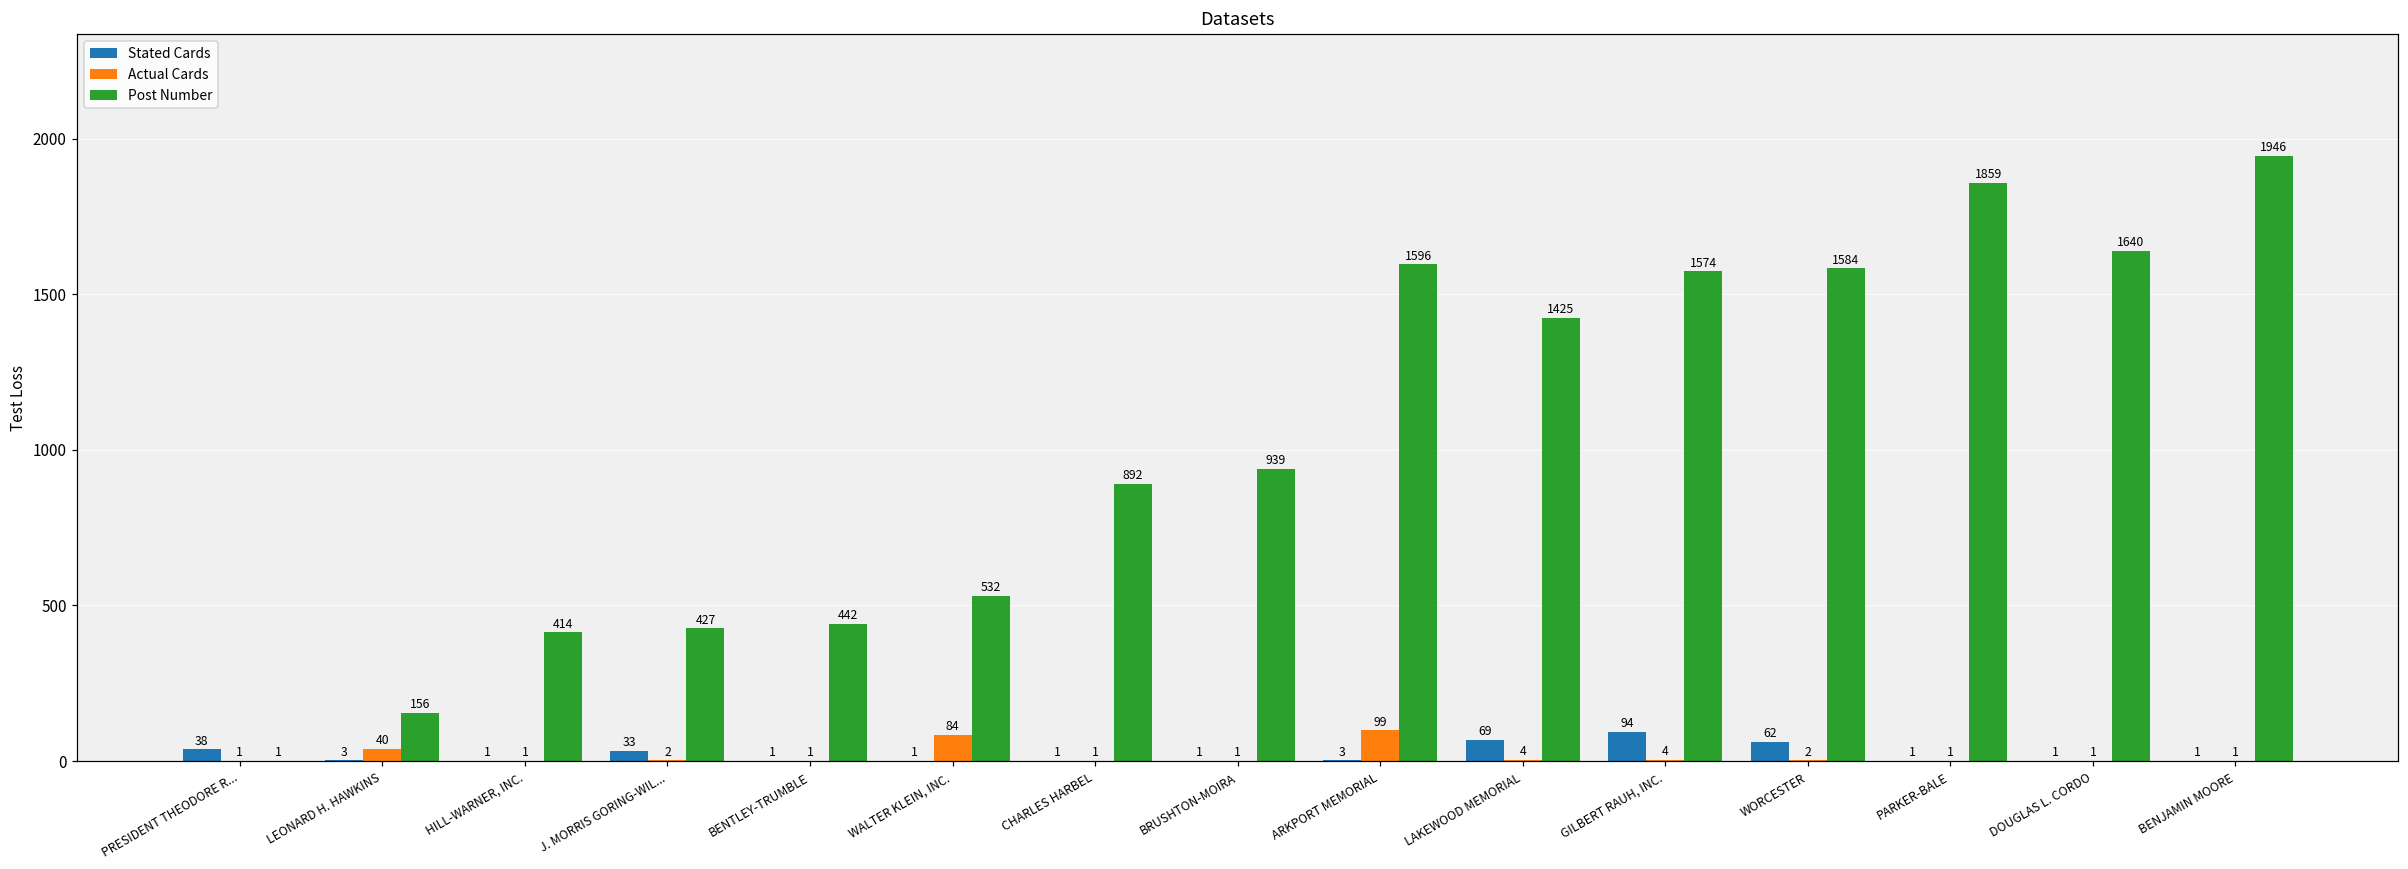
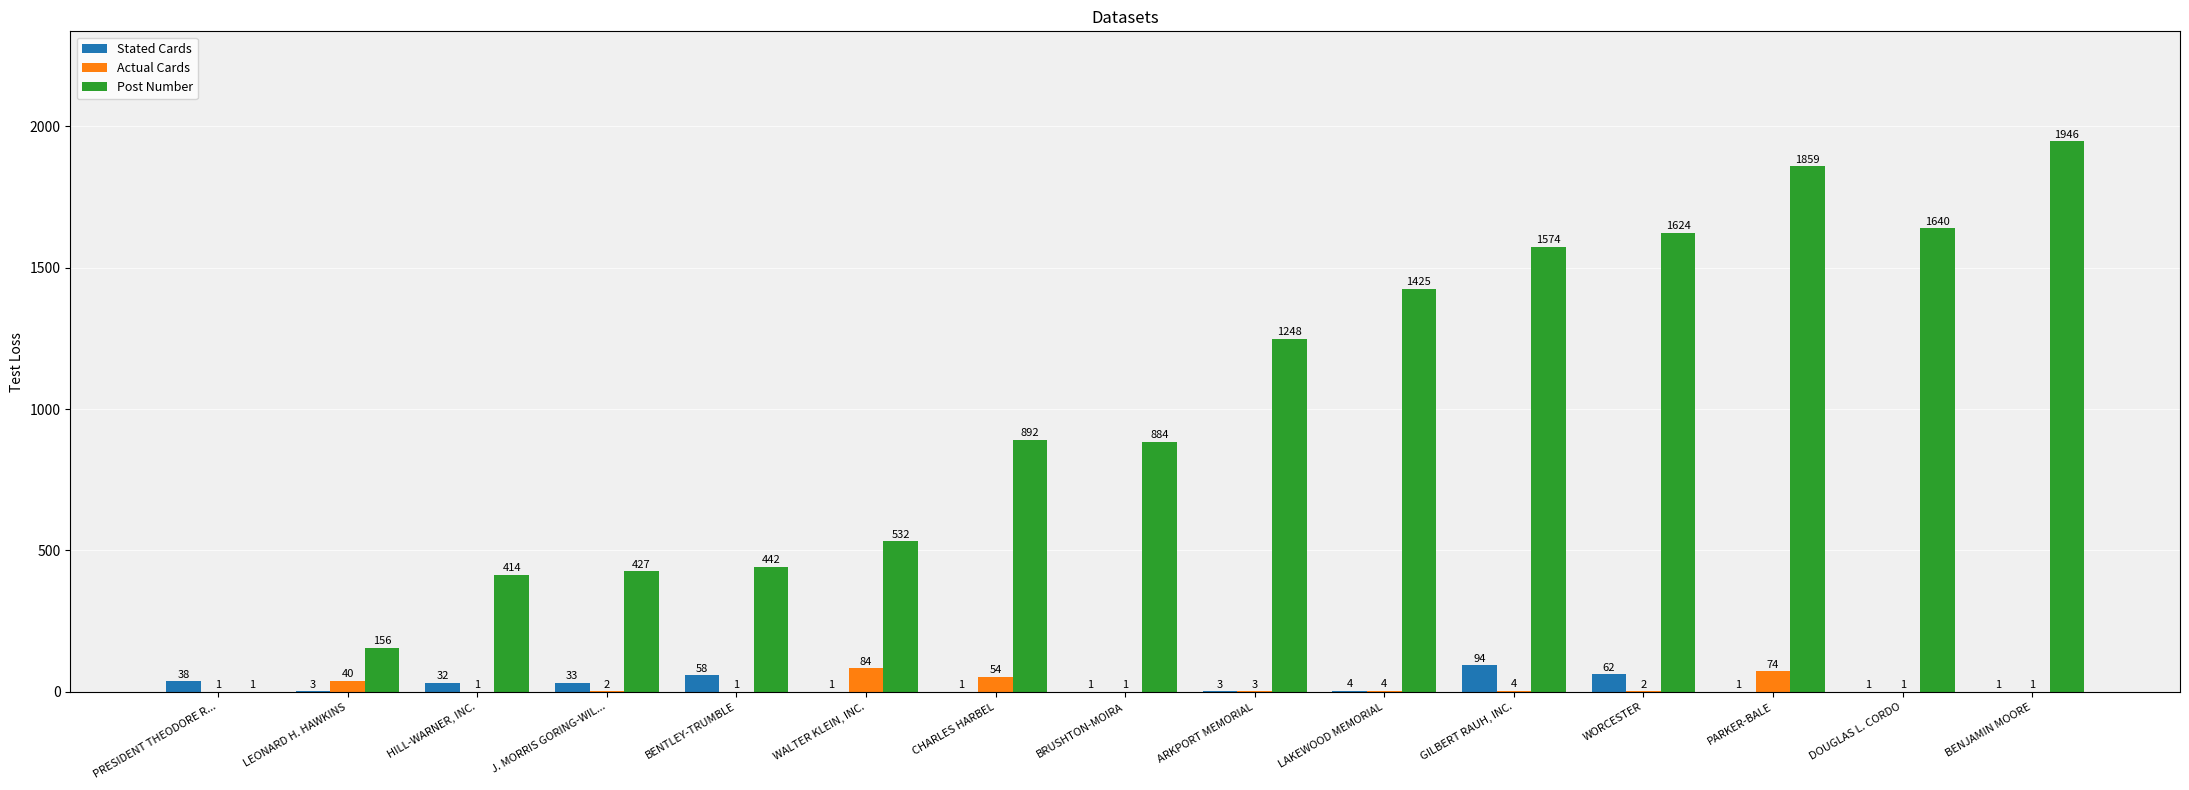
  {
    "Stated Cards": {
      "PRESIDENT THEODORE R...": 38,
      "LEONARD H. HAWKINS": 3,
-     "HILL-WARNER, INC.": 1,
+     "HILL-WARNER, INC.": 32,
      "J. MORRIS GORING-WIL...": 33,
-     "BENTLEY-TRUMBLE": 1,
+     "BENTLEY-TRUMBLE": 58,
      "WALTER KLEIN, INC.": 1,
      "CHARLES HARBEL": 1,
      "BRUSHTON-MOIRA": 1,
      "ARKPORT MEMORIAL": 3,
-     "LAKEWOOD MEMORIAL": 69,
+     "LAKEWOOD MEMORIAL": 4,
      "GILBERT RAUH, INC.": 94,
      "WORCESTER": 62,
      "PARKER-BALE": 1,
      "DOUGLAS L. CORDO": 1,
      "BENJAMIN MOORE": 1
    },
    "Actual Cards": {
      "PRESIDENT THEODORE R...": 1,
      "LEONARD H. HAWKINS": 40,
      "HILL-WARNER, INC.": 1,
      "J. MORRIS GORING-WIL...": 2,
      "BENTLEY-TRUMBLE": 1,
      "WALTER KLEIN, INC.": 84,
-     "CHARLES HARBEL": 1,
+     "CHARLES HARBEL": 54,
      "BRUSHTON-MOIRA": 1,
-     "ARKPORT MEMORIAL": 99,
+     "ARKPORT MEMORIAL": 3,
      "LAKEWOOD MEMORIAL": 4,
      "GILBERT RAUH, INC.": 4,
      "WORCESTER": 2,
-     "PARKER-BALE": 1,
+     "PARKER-BALE": 74,
      "DOUGLAS L. CORDO": 1,
      "BENJAMIN MOORE": 1
    },
    "Post Number": {
      "PRESIDENT THEODORE R...": 1,
      "LEONARD H. HAWKINS": 156,
      "HILL-WARNER, INC.": 414,
      "J. MORRIS GORING-WIL...": 427,
      "BENTLEY-TRUMBLE": 442,
      "WALTER KLEIN, INC.": 532,
      "CHARLES HARBEL": 892,
-     "BRUSHTON-MOIRA": 939,
-     "ARKPORT MEMORIAL": 1596,
+     "BRUSHTON-MOIRA": 884,
+     "ARKPORT MEMORIAL": 1248,
      "LAKEWOOD MEMORIAL": 1425,
      "GILBERT RAUH, INC.": 1574,
-     "WORCESTER": 1584,
+     "WORCESTER": 1624,
      "PARKER-BALE": 1859,
      "DOUGLAS L. CORDO": 1640,
      "BENJAMIN MOORE": 1946
    }
  }
